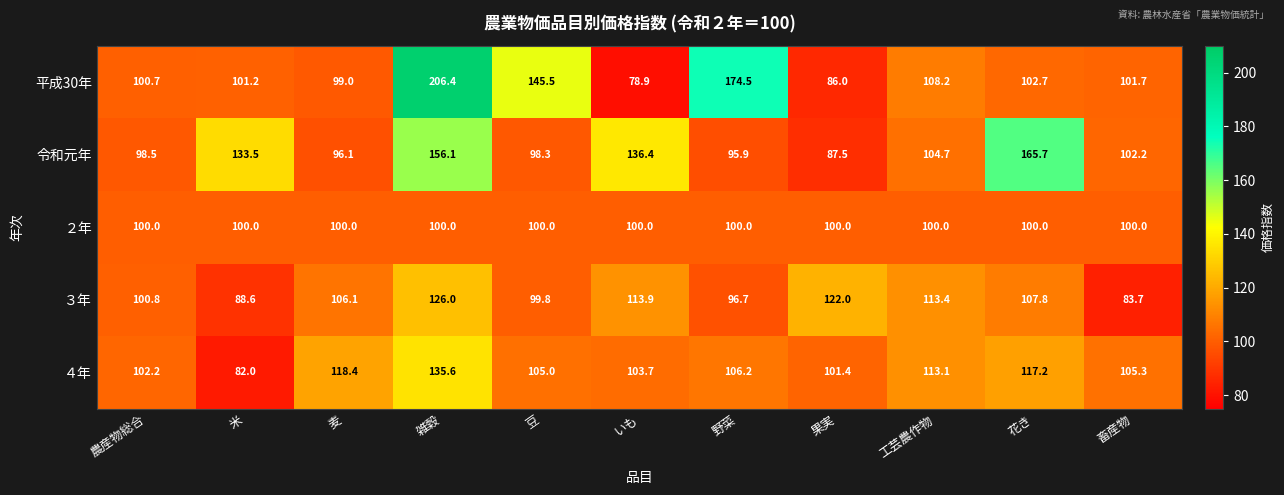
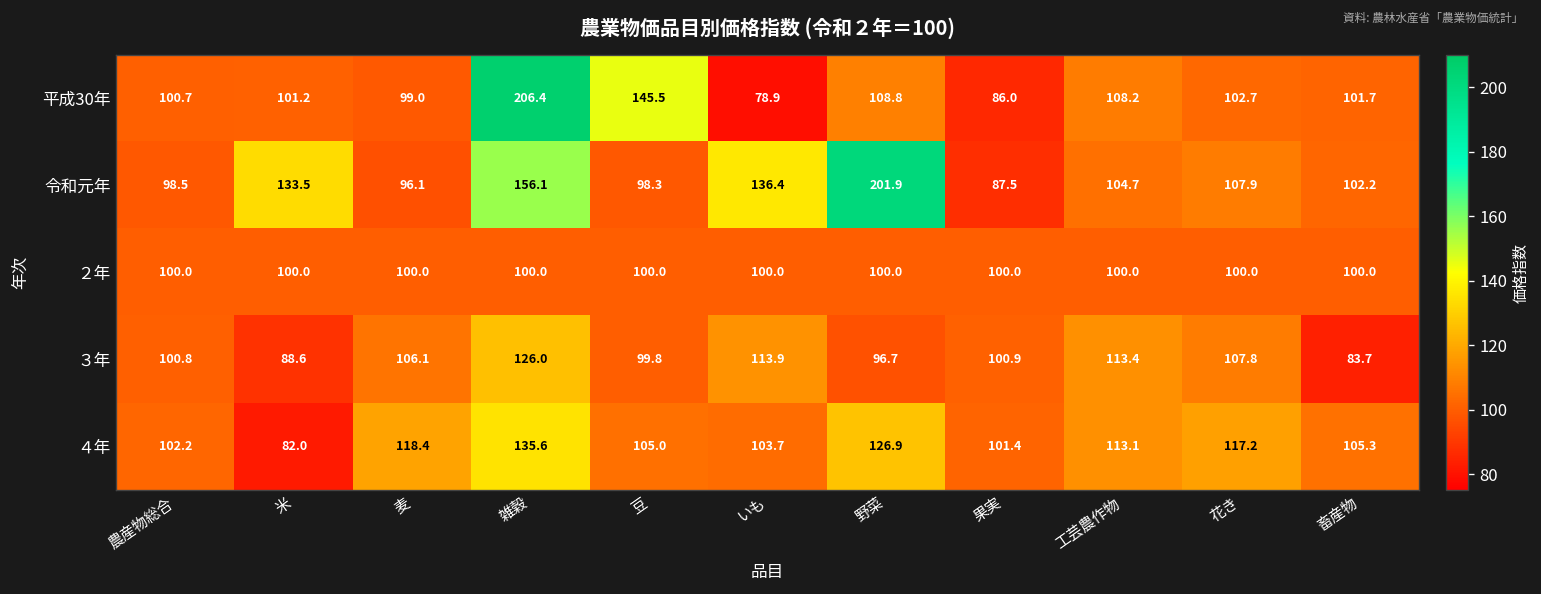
  {
    "平成30年": {
      "農産物総合": 100.7,
      "米": 101.2,
      "麦": 99.0,
      "雑穀": 206.4,
      "豆": 145.5,
      "いも": 78.9,
-     "野菜": 174.5,
+     "野菜": 108.8,
      "果実": 86.0,
      "工芸農作物": 108.2,
      "花き": 102.7,
      "畜産物": 101.7
    },
    "令和元年": {
      "農産物総合": 98.5,
      "米": 133.5,
      "麦": 96.1,
      "雑穀": 156.1,
      "豆": 98.3,
      "いも": 136.4,
-     "野菜": 95.9,
+     "野菜": 201.9,
      "果実": 87.5,
      "工芸農作物": 104.7,
-     "花き": 165.7,
+     "花き": 107.9,
      "畜産物": 102.2
    },
    "２年": {
      "農産物総合": 100.0,
      "米": 100.0,
      "麦": 100.0,
      "雑穀": 100.0,
      "豆": 100.0,
      "いも": 100.0,
      "野菜": 100.0,
      "果実": 100.0,
      "工芸農作物": 100.0,
      "花き": 100.0,
      "畜産物": 100.0
    },
    "３年": {
      "農産物総合": 100.8,
      "米": 88.6,
      "麦": 106.1,
      "雑穀": 126.0,
      "豆": 99.8,
      "いも": 113.9,
      "野菜": 96.7,
-     "果実": 122.0,
+     "果実": 100.9,
      "工芸農作物": 113.4,
      "花き": 107.8,
      "畜産物": 83.7
    },
    "４年": {
      "農産物総合": 102.2,
      "米": 82.0,
      "麦": 118.4,
      "雑穀": 135.6,
      "豆": 105.0,
      "いも": 103.7,
-     "野菜": 106.2,
+     "野菜": 126.9,
      "果実": 101.4,
      "工芸農作物": 113.1,
      "花き": 117.2,
      "畜産物": 105.3
    }
  }
